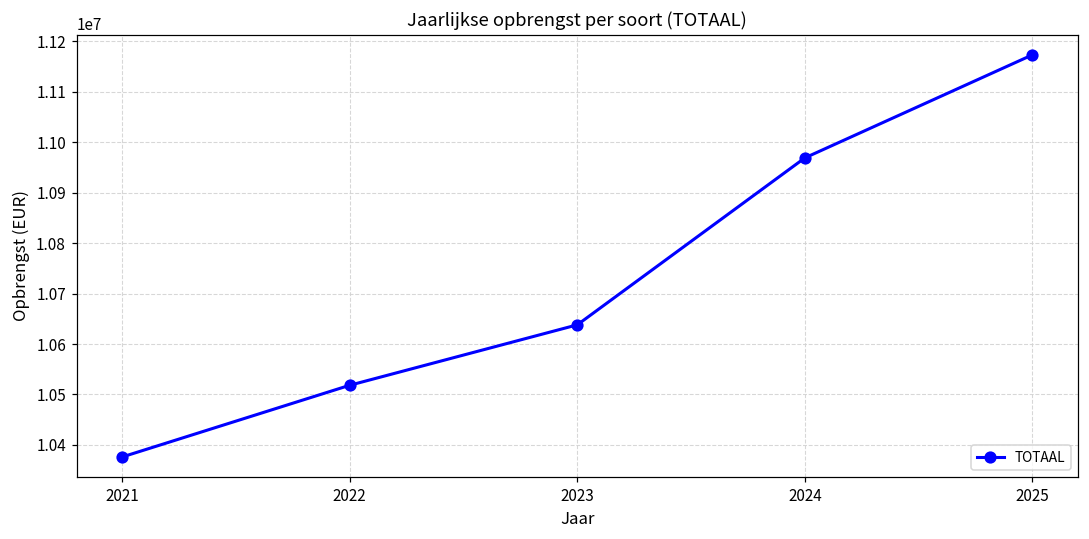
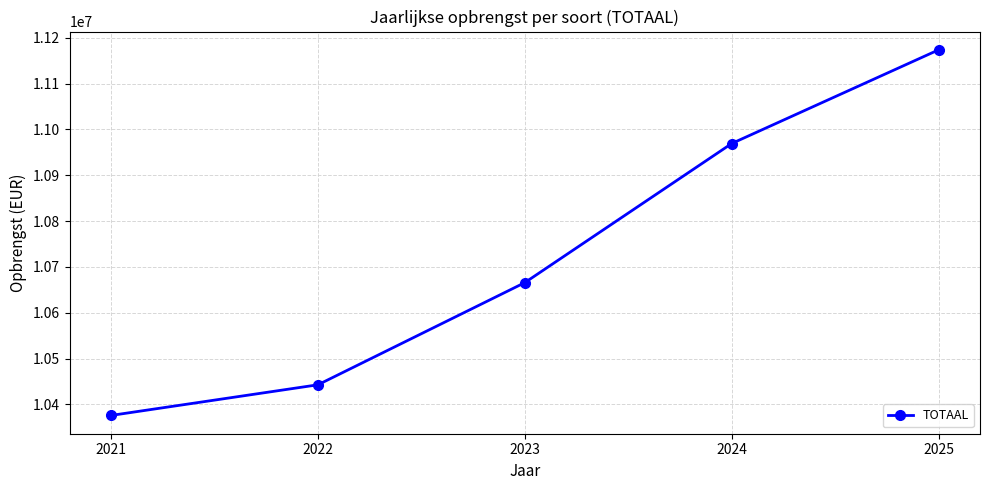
  {
    "2021": 10380000,
-   "2022": 10520000,
-   "2023": 10640000,
+   "2022": 10440000,
+   "2023": 10670000,
    "2024": 10970000,
    "2025": 11170000
  }
